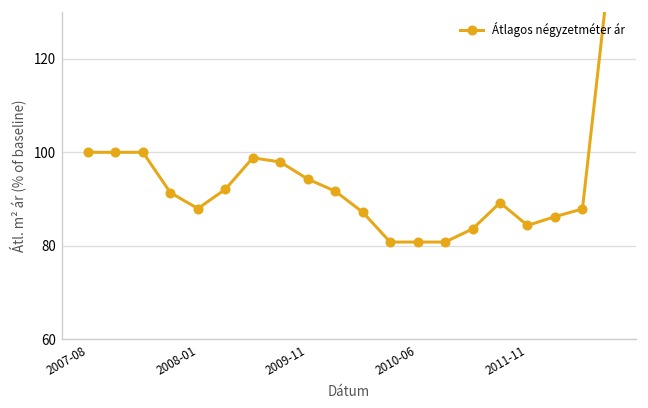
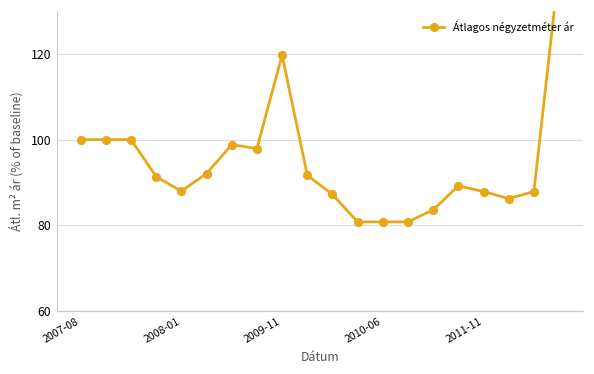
  {
    "2007-08": 100,
    "2008-01": 88,
-   "2009-11": 94,
+   "2009-11": 120,
    "2010-06": 81,
-   "2011-11": 84
+   "2011-11": 88
  }
